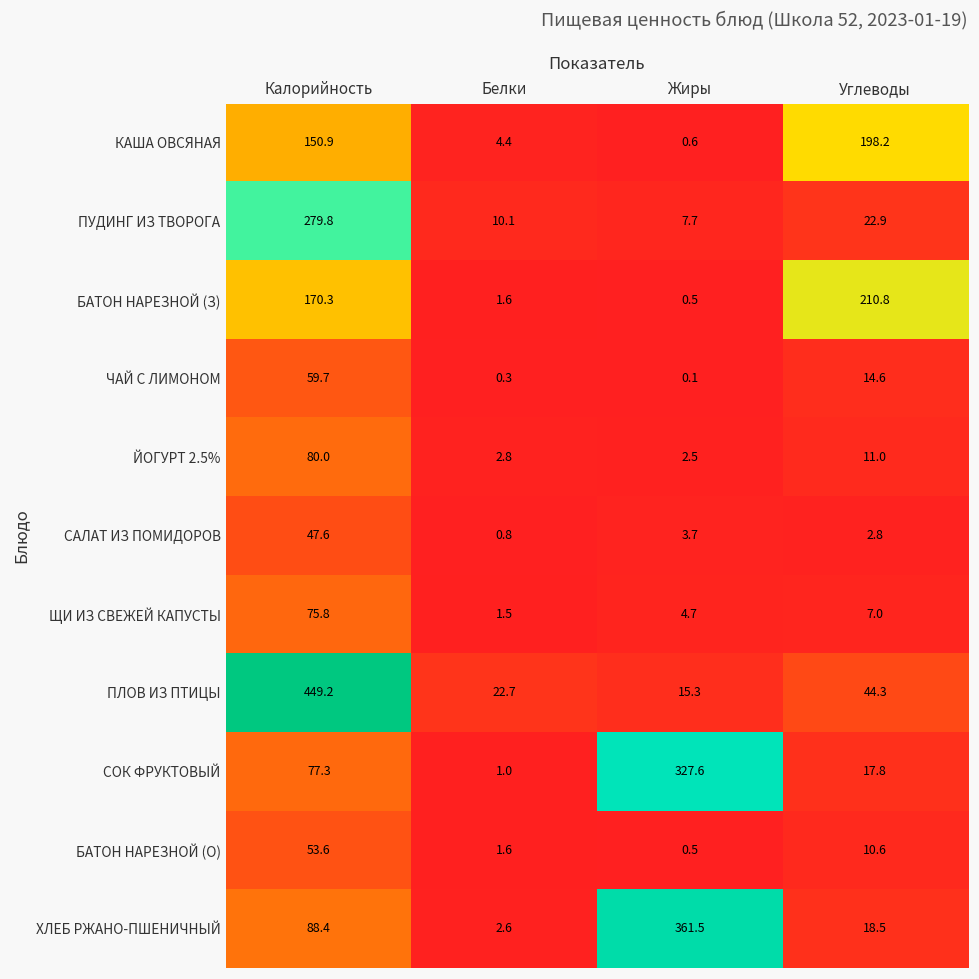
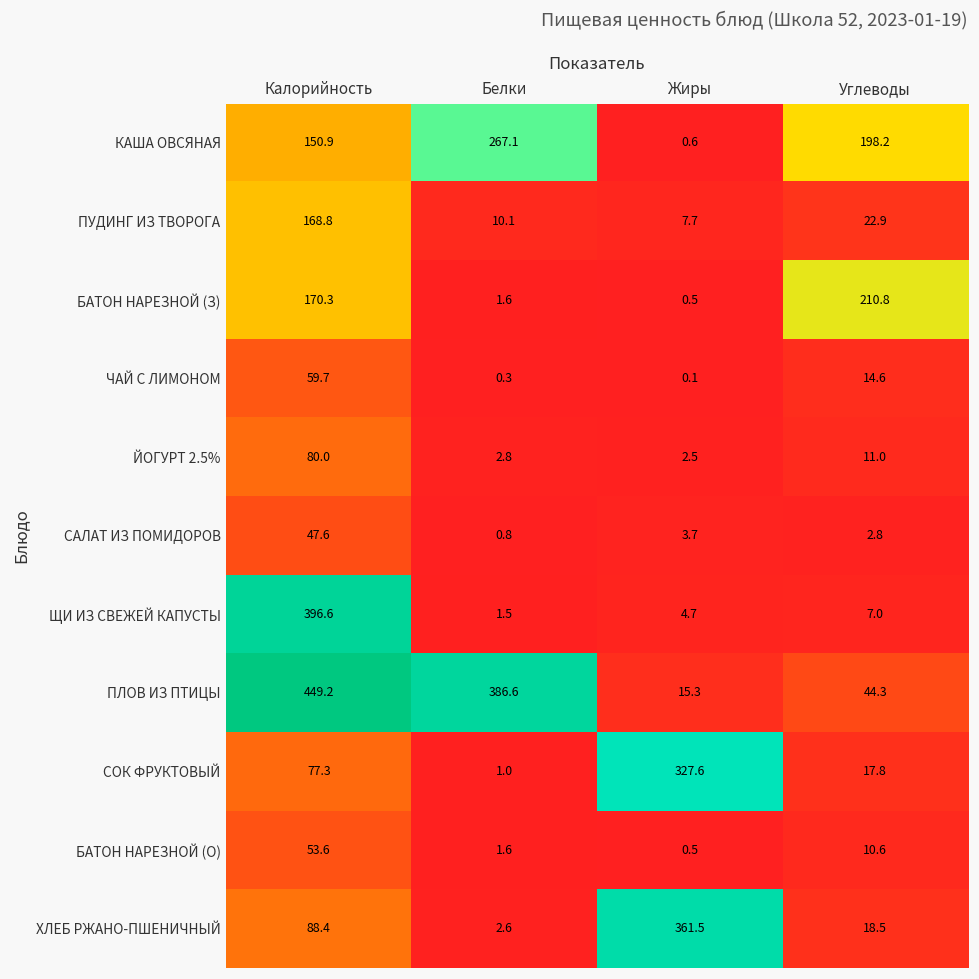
  {
    "КАША ОВСЯНАЯ": {
      "Калорийность": 150.9,
-     "Белки": 4.4,
+     "Белки": 267.1,
      "Жиры": 0.6,
      "Углеводы": 198.2
    },
    "ПУДИНГ ИЗ ТВОРОГА": {
-     "Калорийность": 279.8,
+     "Калорийность": 168.8,
      "Белки": 10.1,
      "Жиры": 7.7,
      "Углеводы": 22.9
    },
    "БАТОН НАРЕЗНОЙ (З)": {
      "Калорийность": 170.3,
      "Белки": 1.6,
      "Жиры": 0.5,
      "Углеводы": 210.8
    },
    "ЧАЙ С ЛИМОНОМ": {
      "Калорийность": 59.7,
      "Белки": 0.3,
      "Жиры": 0.1,
      "Углеводы": 14.6
    },
    "ЙОГУРТ 2.5%": {
      "Калорийность": 80.0,
      "Белки": 2.8,
      "Жиры": 2.5,
      "Углеводы": 11.0
    },
    "САЛАТ ИЗ ПОМИДОРОВ": {
      "Калорийность": 47.6,
      "Белки": 0.8,
      "Жиры": 3.7,
      "Углеводы": 2.8
    },
    "ЩИ ИЗ СВЕЖЕЙ КАПУСТЫ": {
-     "Калорийность": 75.8,
+     "Калорийность": 396.6,
      "Белки": 1.5,
      "Жиры": 4.7,
      "Углеводы": 7.0
    },
    "ПЛОВ ИЗ ПТИЦЫ": {
      "Калорийность": 449.2,
-     "Белки": 22.7,
+     "Белки": 386.6,
      "Жиры": 15.3,
      "Углеводы": 44.3
    },
    "СОК ФРУКТОВЫЙ": {
      "Калорийность": 77.3,
      "Белки": 1.0,
      "Жиры": 327.6,
      "Углеводы": 17.8
    },
    "БАТОН НАРЕЗНОЙ (О)": {
      "Калорийность": 53.6,
      "Белки": 1.6,
      "Жиры": 0.5,
      "Углеводы": 10.6
    },
    "ХЛЕБ РЖАНО-ПШЕНИЧНЫЙ": {
      "Калорийность": 88.4,
      "Белки": 2.6,
      "Жиры": 361.5,
      "Углеводы": 18.5
    }
  }
